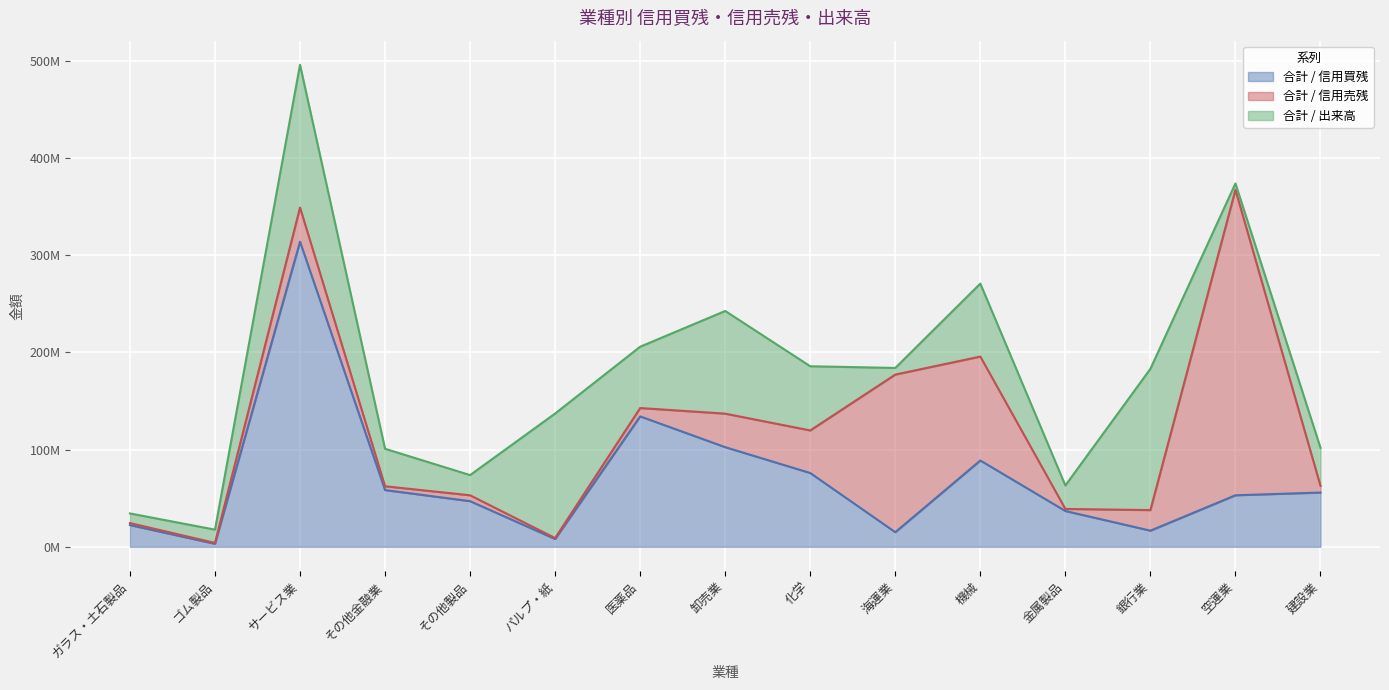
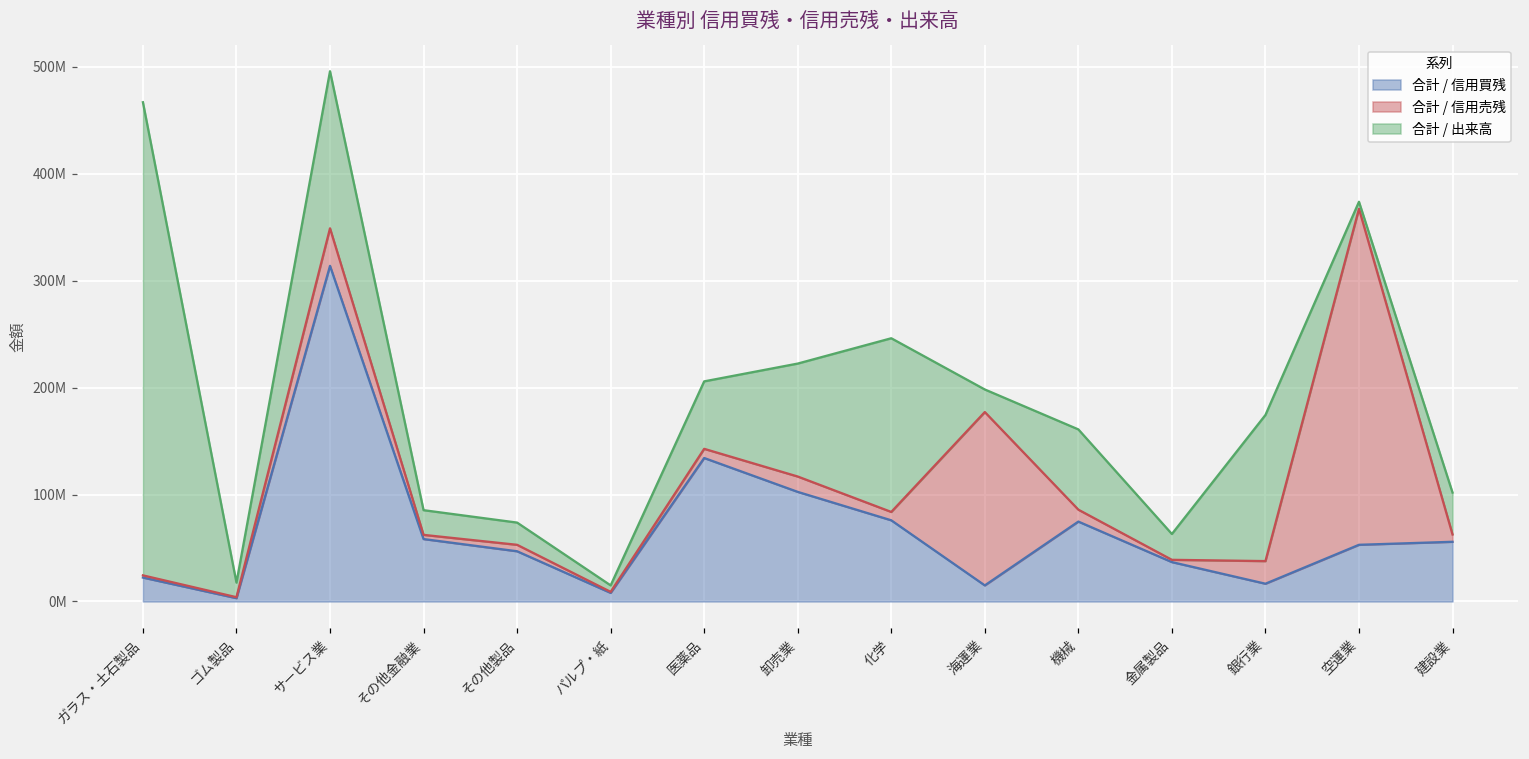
  {
    "合計 / 信用買残": {
      "サービス業": 310000000,
      "その他金融業": 60000000,
      "その他製品": 50000000,
      "医薬品": 130000000,
      "卸売業": 100000000,
      "化学": 80000000,
      "海運業": 20000000,
-     "機械": 90000000,
+     "機械": 70000000,
      "銀行業": 20000000,
      "空運業": 50000000,
      "建設業": 60000000
    },
    "合計 / 信用売残": {
      "サービス業": 40000000,
      "その他金融業": 0,
      "その他製品": 10000000,
      "医薬品": 10000000,
-     "卸売業": 30000000,
-     "化学": 40000000,
+     "卸売業": 10000000,
+     "化学": 10000000,
      "海運業": 160000000,
-     "機械": 110000000,
+     "機械": 10000000,
      "銀行業": 20000000,
      "空運業": 310000000,
      "建設業": 10000000
    },
    "合計 / 出来高": {
-     "ガラス・土石製品": 10000000,
+     "ガラス・土石製品": 440000000,
      "ゴム製品": 10000000,
      "サービス業": 150000000,
-     "その他金融業": 40000000,
+     "その他金融業": 20000000,
      "その他製品": 20000000,
-     "パルプ・紙": 130000000,
+     "パルプ・紙": 10000000,
      "医薬品": 60000000,
      "卸売業": 110000000,
-     "化学": 70000000,
-     "海運業": 10000000,
+     "化学": 160000000,
+     "海運業": 20000000,
      "機械": 80000000,
      "金属製品": 20000000,
-     "銀行業": 150000000,
+     "銀行業": 140000000,
      "空運業": 10000000,
      "建設業": 40000000
    }
  }
